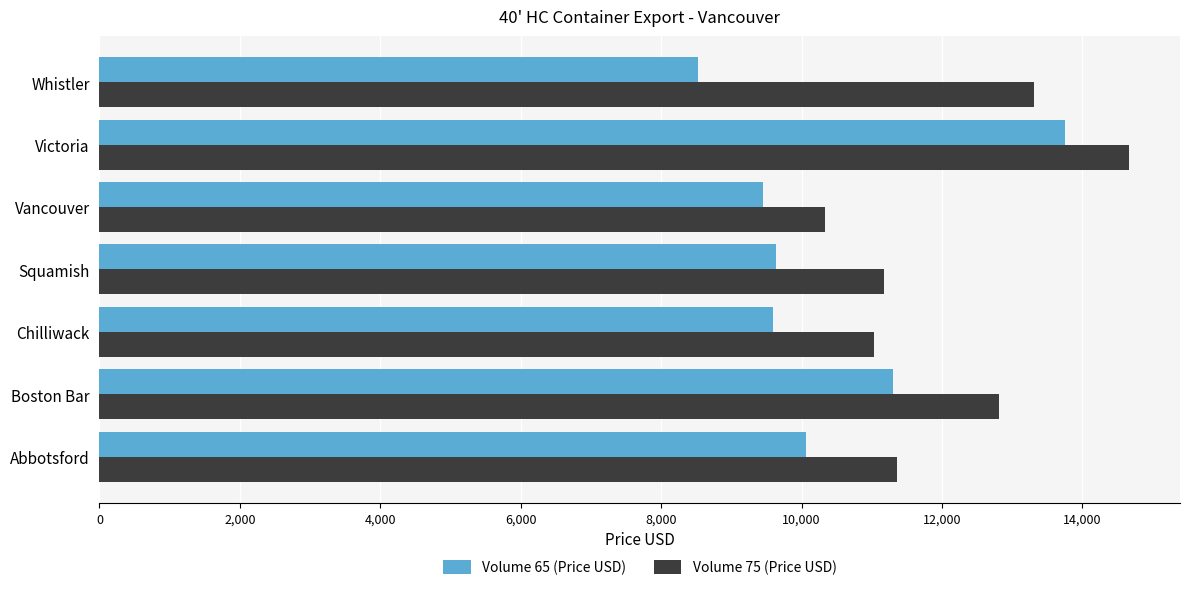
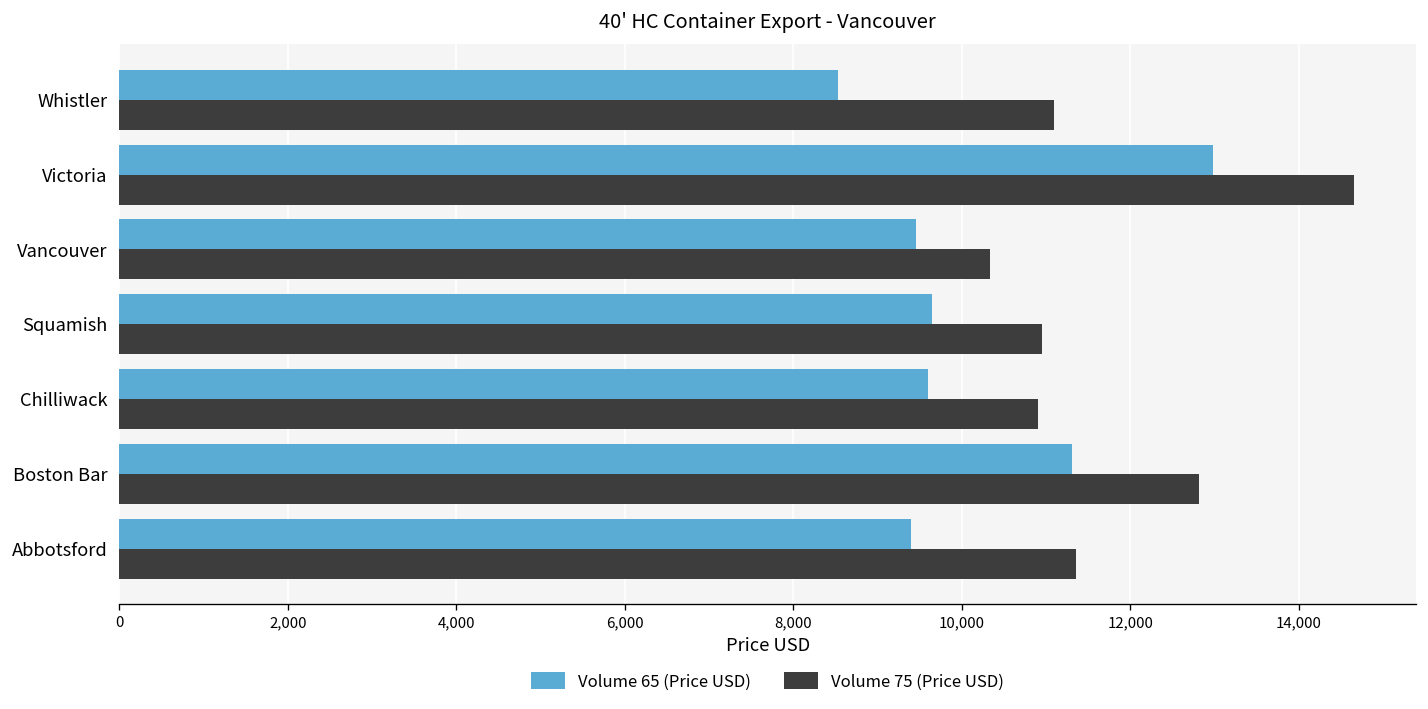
  {
    "Volume 65 (Price USD)": {
      "Whistler": "8,500",
-     "Victoria": "13,800",
+     "Victoria": "13,000",
      "Vancouver": "9,500",
      "Squamish": "9,600",
      "Chilliwack": "9,600",
      "Boston Bar": "11,300",
-     "Abbotsford": "10,100"
+     "Abbotsford": "9,400"
    },
    "Volume 75 (Price USD)": {
-     "Whistler": "13,300",
+     "Whistler": "11,100",
      "Victoria": "14,700",
      "Vancouver": "10,300",
-     "Squamish": "11,200",
-     "Chilliwack": "11,000",
+     "Squamish": "11,000",
+     "Chilliwack": "10,900",
      "Boston Bar": "12,800",
      "Abbotsford": "11,400"
    }
  }
